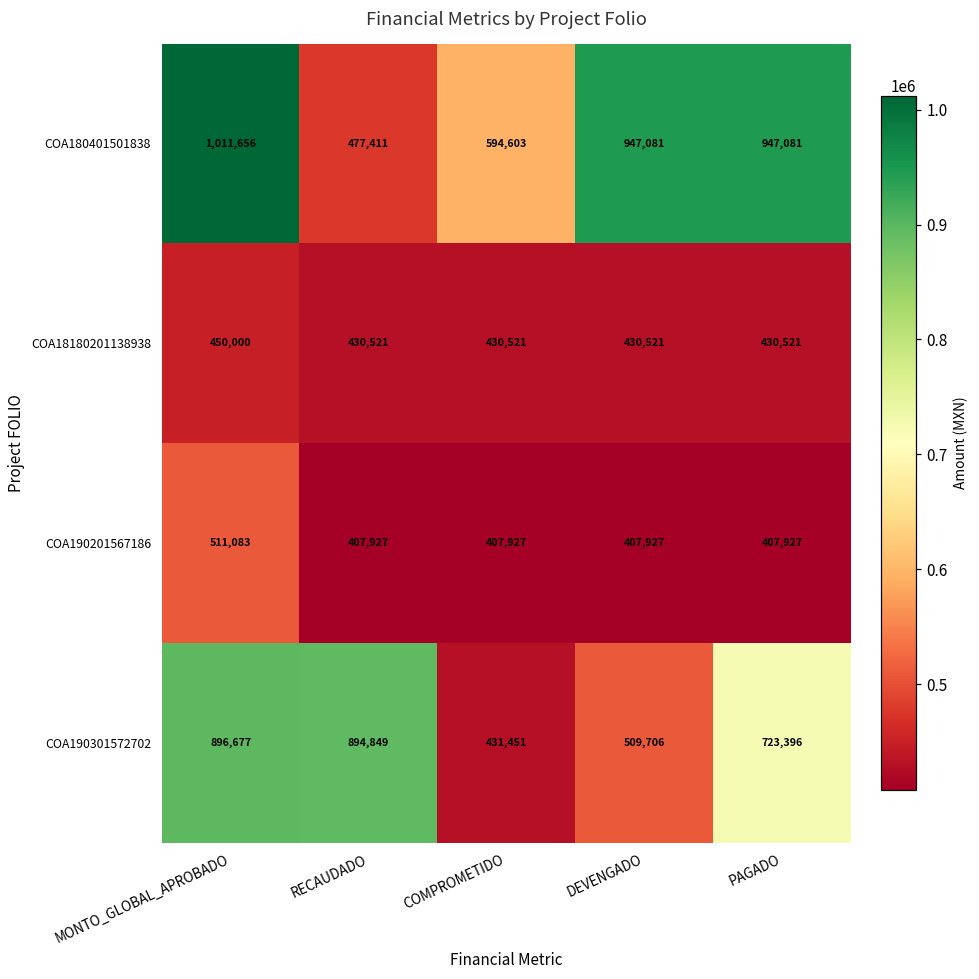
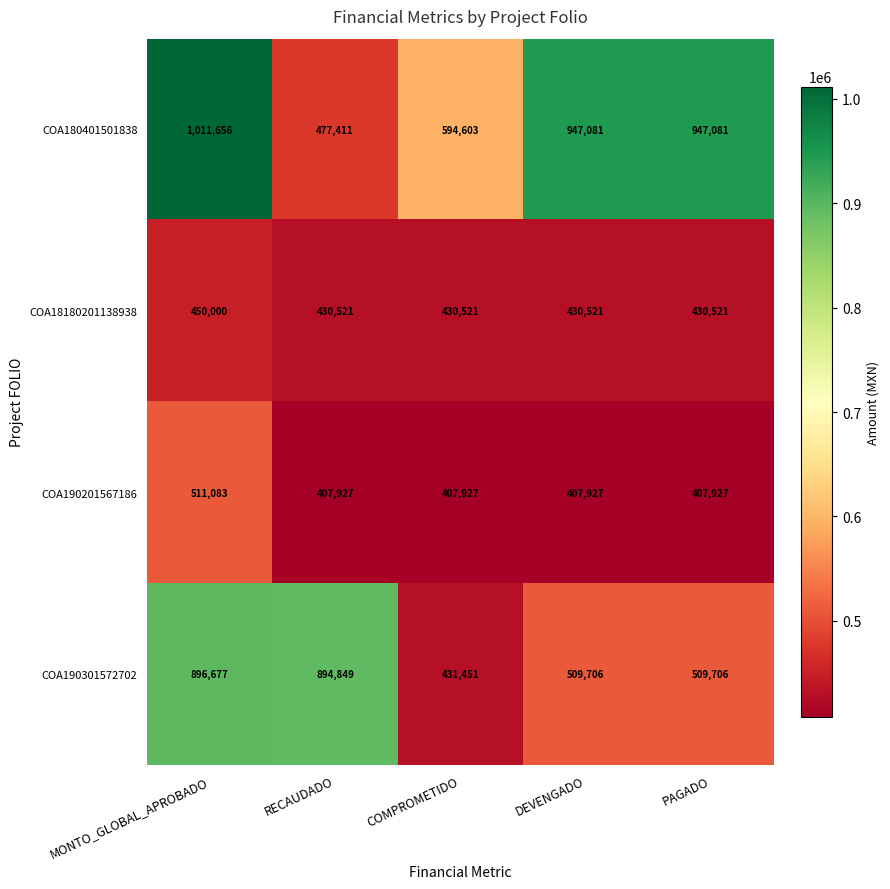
  {
    "COA180401501838": {
      "MONTO_GLOBAL_APROBADO": "1,011,656",
      "RECAUDADO": "477,411",
      "COMPROMETIDO": "594,603",
      "DEVENGADO": "947,081",
      "PAGADO": "947,081"
    },
    "COA18180201138938": {
      "MONTO_GLOBAL_APROBADO": "450,000",
      "RECAUDADO": "430,521",
      "COMPROMETIDO": "430,521",
      "DEVENGADO": "430,521",
      "PAGADO": "430,521"
    },
    "COA190201567186": {
      "MONTO_GLOBAL_APROBADO": "511,083",
      "RECAUDADO": "407,927",
      "COMPROMETIDO": "407,927",
      "DEVENGADO": "407,927",
      "PAGADO": "407,927"
    },
    "COA190301572702": {
      "MONTO_GLOBAL_APROBADO": "896,677",
      "RECAUDADO": "894,849",
      "COMPROMETIDO": "431,451",
      "DEVENGADO": "509,706",
-     "PAGADO": "723,396"
+     "PAGADO": "509,706"
    }
  }
